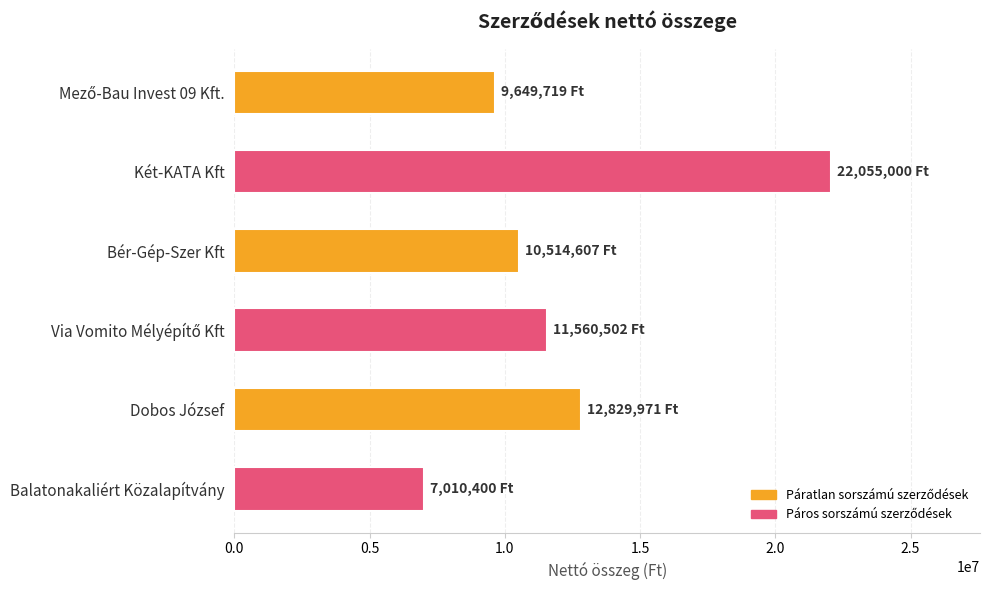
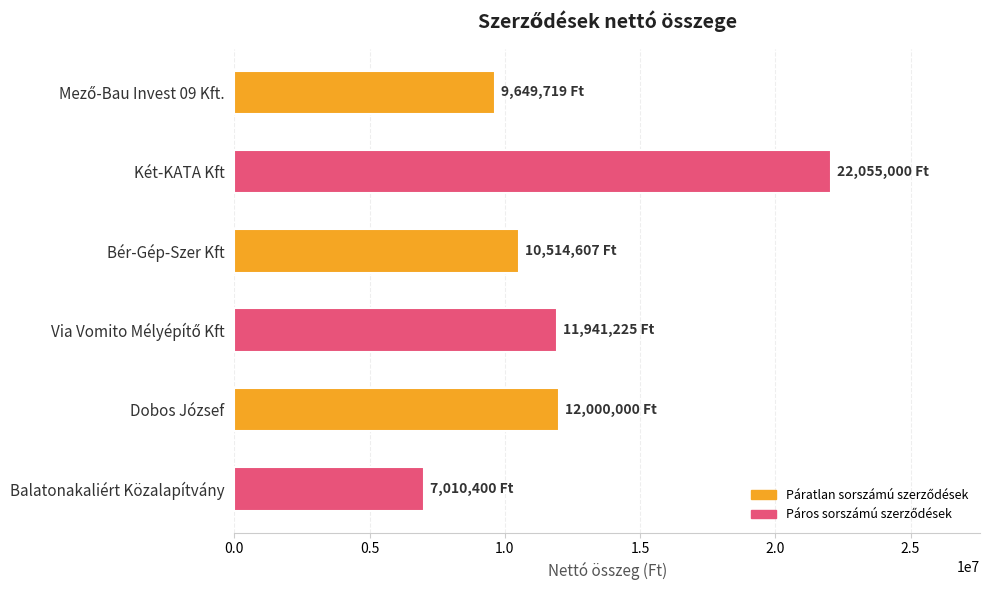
  {
    "Mező-Bau Invest 09 Kft.": "9,649,719",
    "Két-KATA Kft": "22,055,000",
    "Bér-Gép-Szer Kft": "10,514,607",
-   "Via Vomito Mélyépítő Kft": "11,560,502",
-   "Dobos József": "12,829,971",
+   "Via Vomito Mélyépítő Kft": "11,941,225",
+   "Dobos József": "12,000,000",
    "Balatonakaliért Közalapítvány": "7,010,400"
  }
